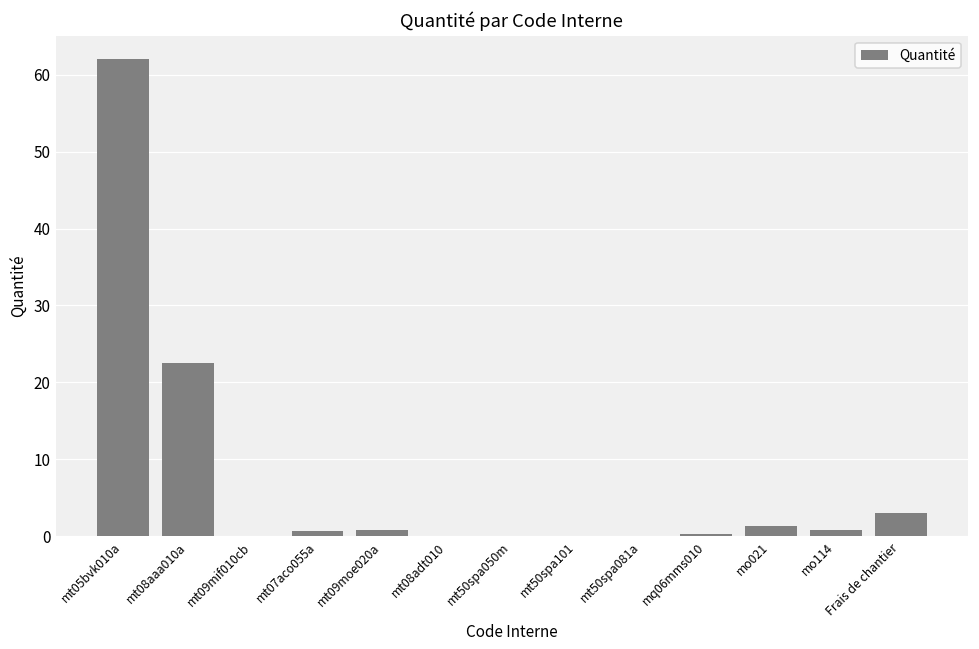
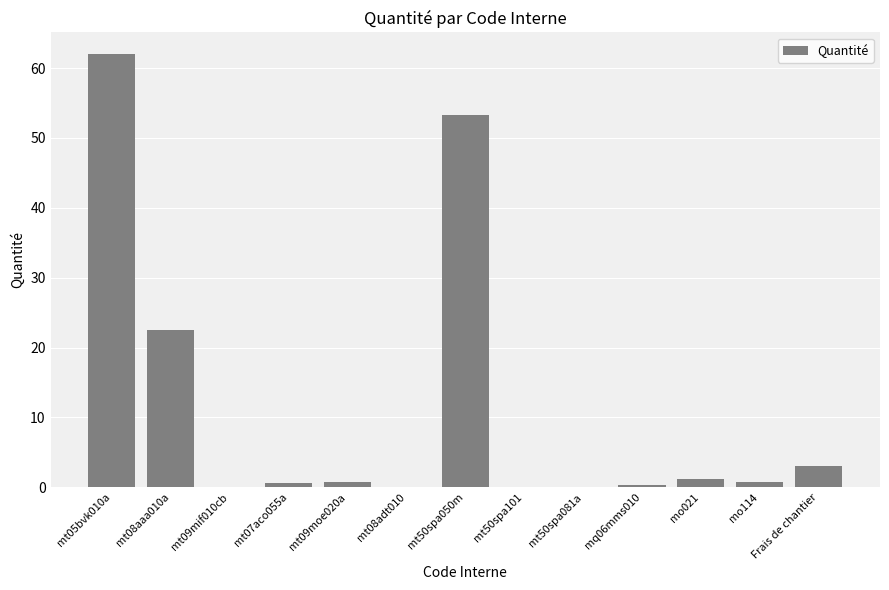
  {
    "mt05bvk010a": 62,
    "mt08aaa010a": 23,
    "mt07aco055a": 1,
    "mt09moe020a": 1,
-   "mt50spa050m": 0,
+   "mt50spa050m": 53,
    "mo021": 1,
    "mo114": 1,
    "Frais de chantier": 3
  }
